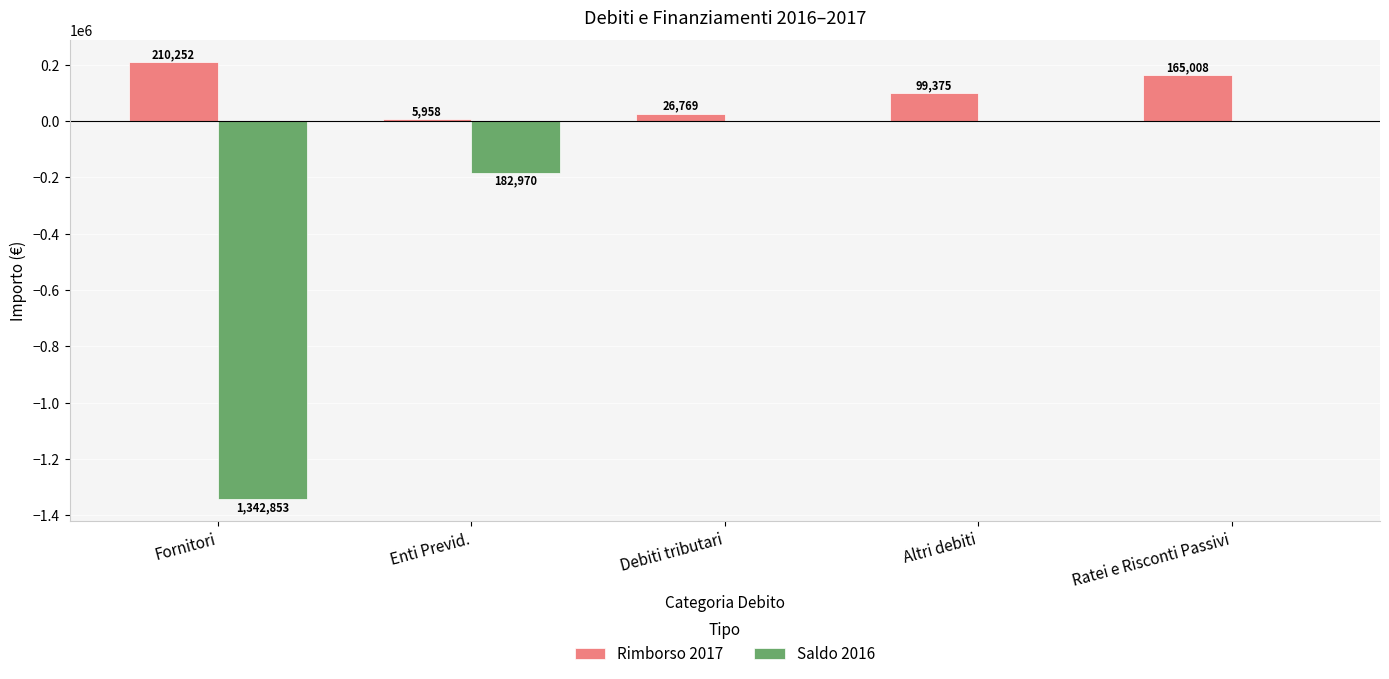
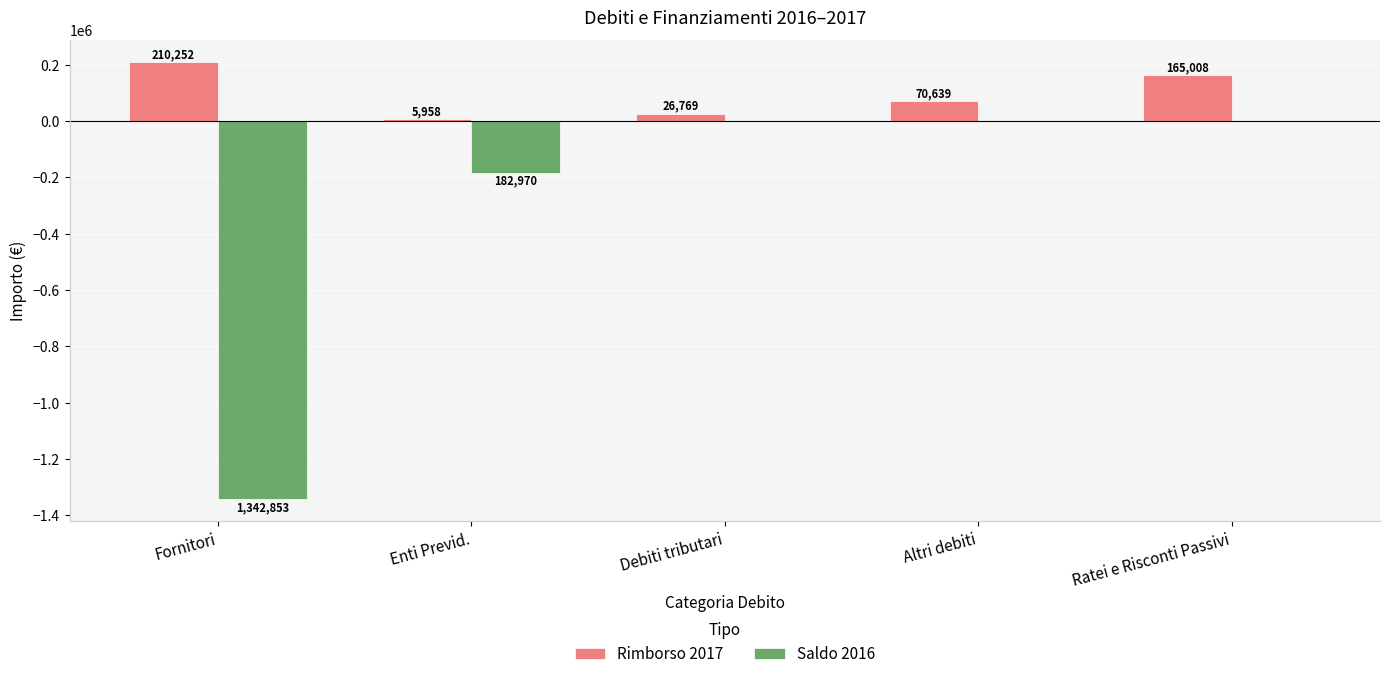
  {
    "Rimborso 2017": {
      "Fornitori": "210,252",
      "Enti Previd.": "5,958",
      "Debiti tributari": "26,769",
-     "Altri debiti": "99,375",
+     "Altri debiti": "70,639",
      "Ratei e Risconti Passivi": "165,008"
    },
    "Saldo 2016": {
      "Debiti tributari": "0",
      "Altri debiti": "0",
      "Ratei e Risconti Passivi": "0"
    }
  }
